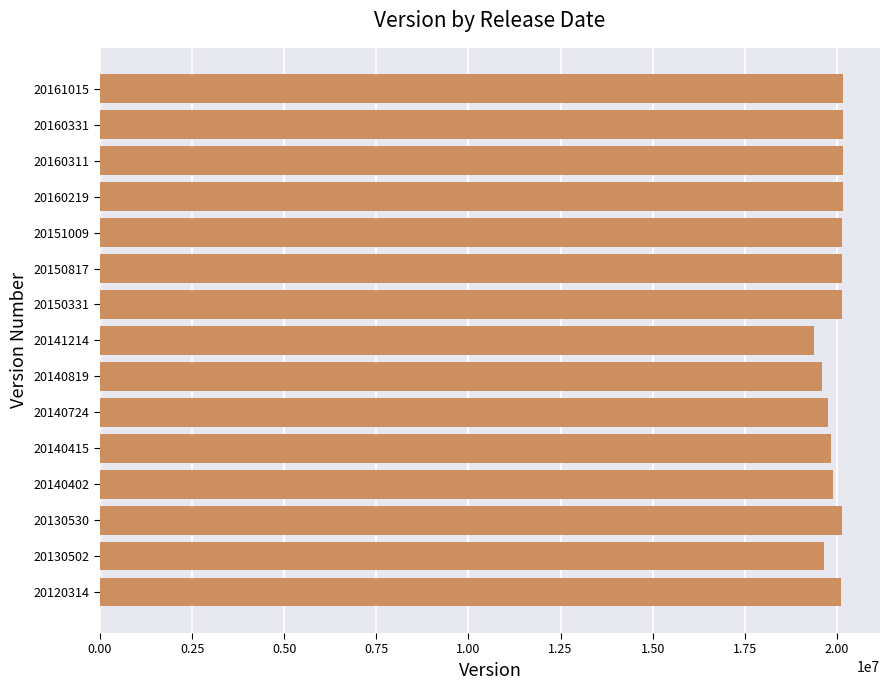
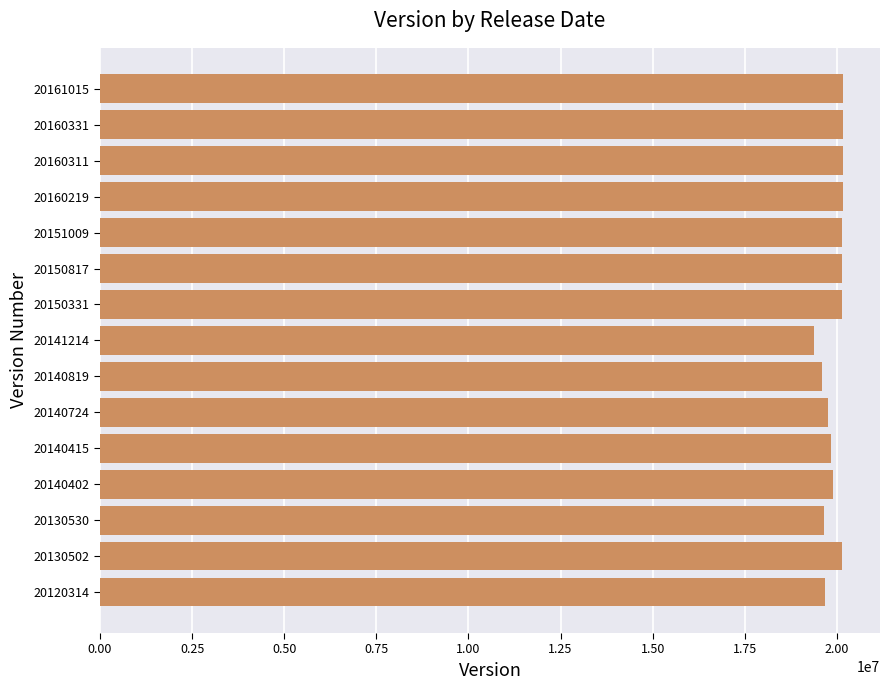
  {
    "20161015": 20200000,
    "20160331": 20200000,
    "20160311": 20200000,
    "20160219": 20200000,
    "20151009": 20200000,
    "20150817": 20200000,
    "20150331": 20200000,
    "20141214": 19400000,
    "20140819": 19600000,
    "20140724": 19700000,
    "20140415": 19800000,
    "20140402": 19900000,
-   "20130530": 20100000,
-   "20130502": 19700000,
-   "20120314": 20100000
+   "20130530": 19700000,
+   "20130502": 20100000,
+   "20120314": 19700000
  }
